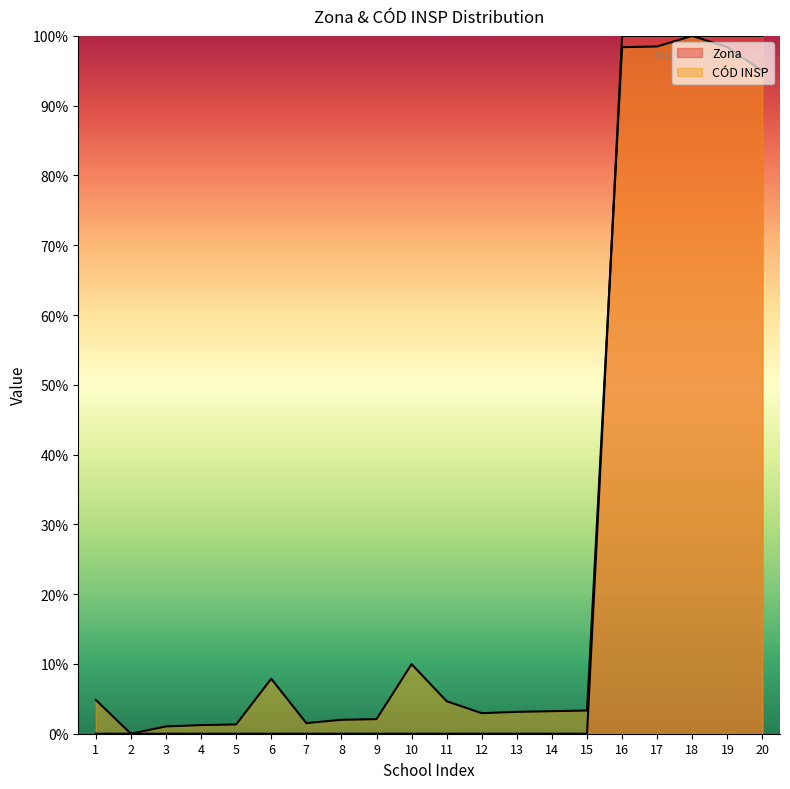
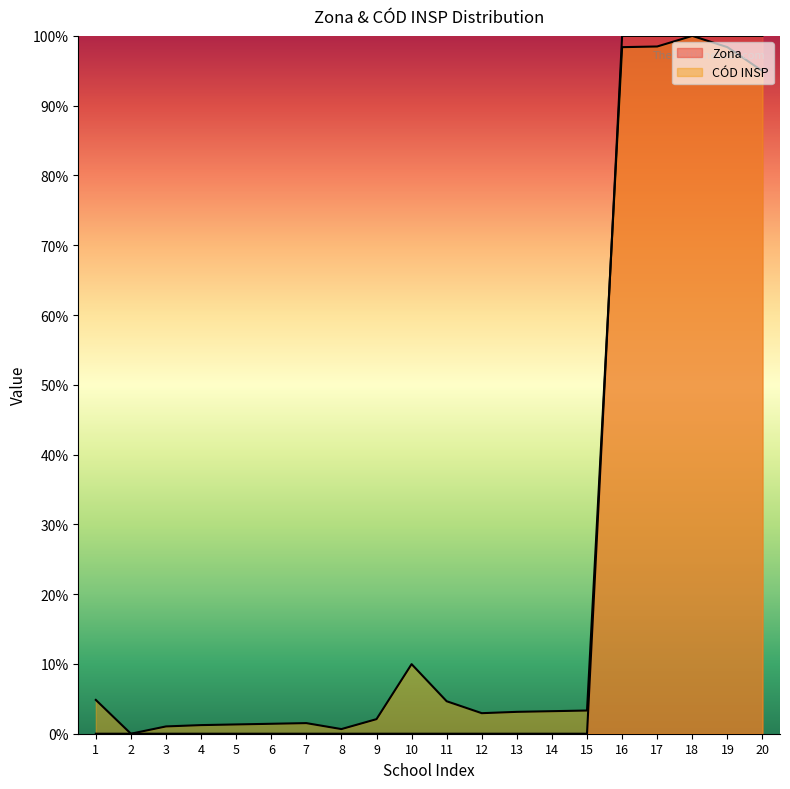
  {
    "Zona": {
      "1": "0%",
      "3": "0%",
      "4": "0%",
      "5": "0%",
      "6": "0%",
      "7": "0%",
      "8": "0%",
      "9": "0%",
      "10": "0%",
      "11": "0%",
      "12": "0%",
      "13": "0%",
      "14": "0%",
      "15": "0%",
      "16": "100%",
      "17": "100%",
      "19": "100%",
      "20": "100%"
    },
    "CÓD INSP": {
      "1": "5%",
      "3": "1%",
      "4": "1%",
      "5": "1%",
-     "6": "8%",
+     "6": "1%",
      "7": "2%",
-     "8": "2%",
+     "8": "1%",
      "9": "2%",
      "10": "10%",
      "11": "5%",
      "12": "3%",
      "13": "3%",
      "14": "3%",
      "15": "3%",
      "16": "98%",
      "17": "98%"
    }
  }
